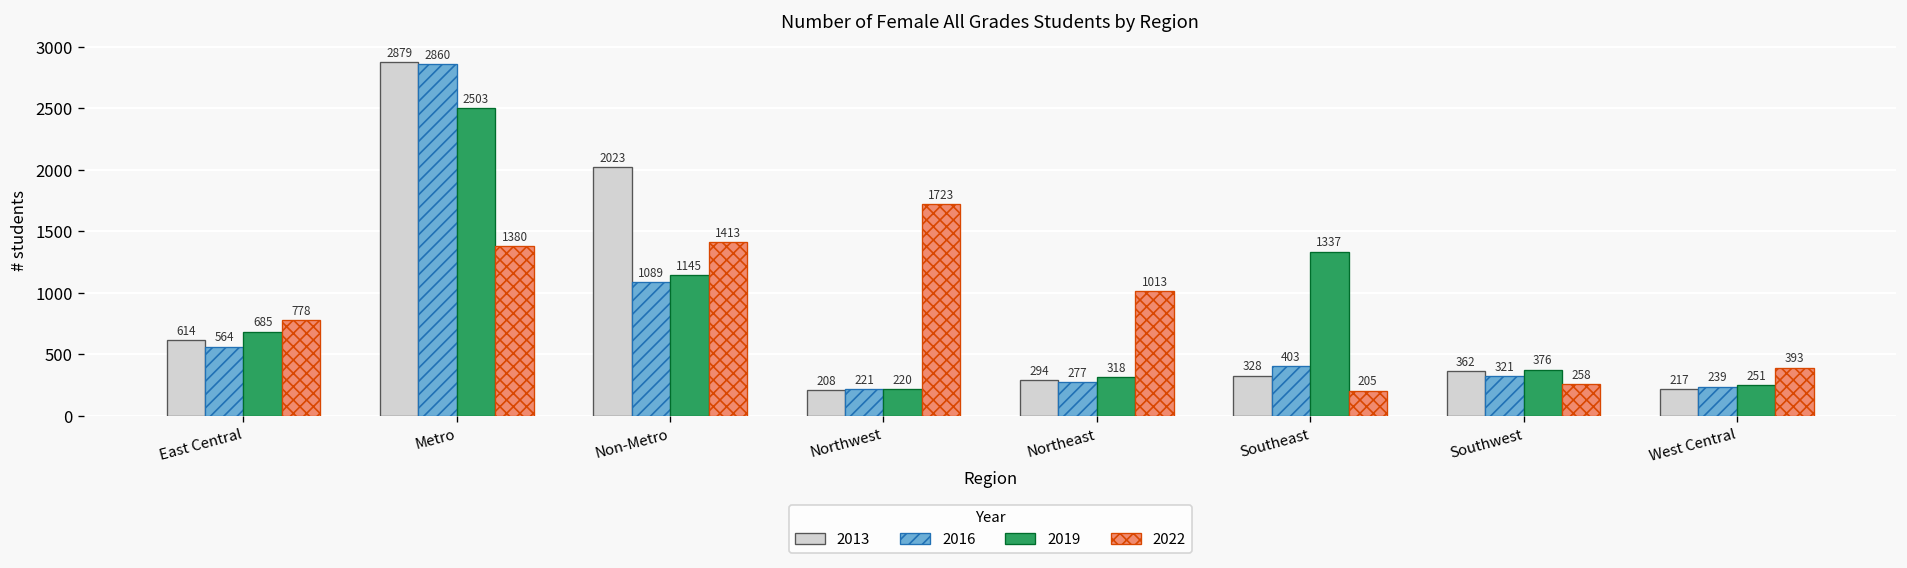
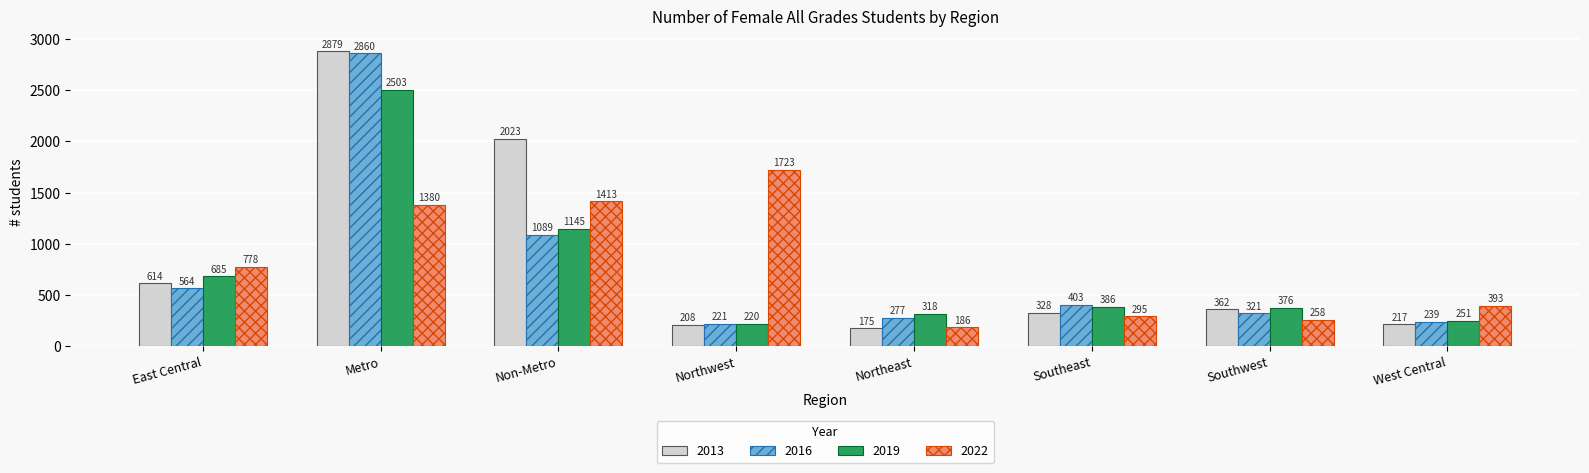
  {
    "2013": {
      "East Central": 614,
      "Metro": 2879,
      "Non-Metro": 2023,
      "Northwest": 208,
-     "Northeast": 294,
+     "Northeast": 175,
      "Southeast": 328,
      "Southwest": 362,
      "West Central": 217
    },
    "2016": {
      "East Central": 564,
      "Metro": 2860,
      "Non-Metro": 1089,
      "Northwest": 221,
      "Northeast": 277,
      "Southeast": 403,
      "Southwest": 321,
      "West Central": 239
    },
    "2019": {
      "East Central": 685,
      "Metro": 2503,
      "Non-Metro": 1145,
      "Northwest": 220,
      "Northeast": 318,
-     "Southeast": 1337,
+     "Southeast": 386,
      "Southwest": 376,
      "West Central": 251
    },
    "2022": {
      "East Central": 778,
      "Metro": 1380,
      "Non-Metro": 1413,
      "Northwest": 1723,
-     "Northeast": 1013,
-     "Southeast": 205,
+     "Northeast": 186,
+     "Southeast": 295,
      "Southwest": 258,
      "West Central": 393
    }
  }
